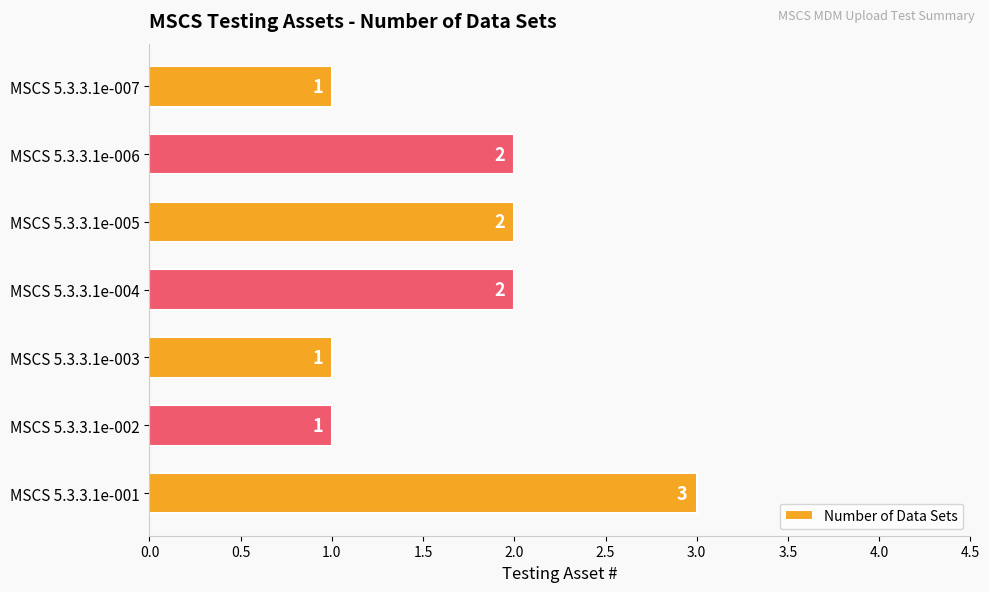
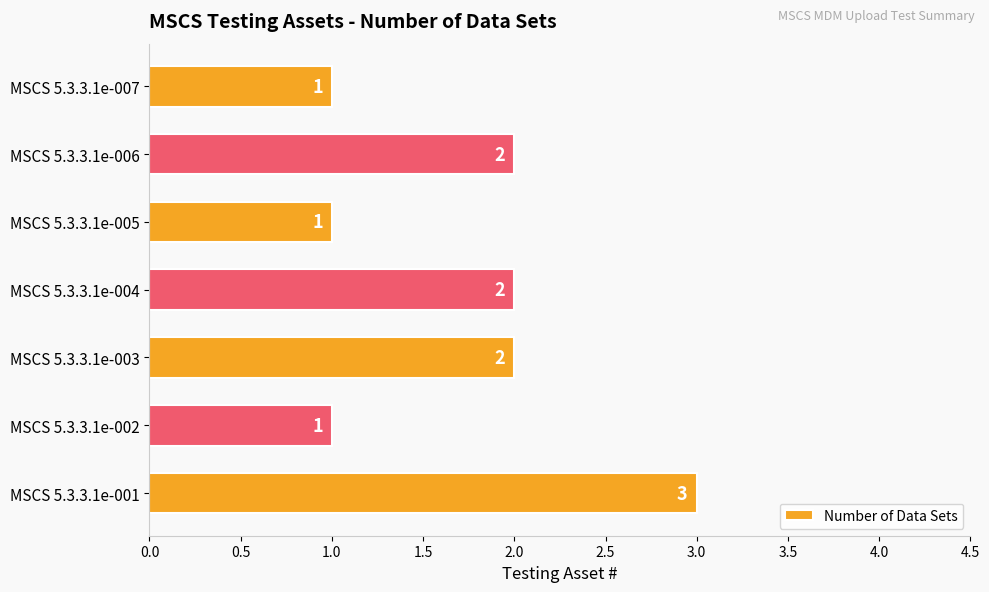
  {
    "MSCS 5.3.3.1e-007": 1,
    "MSCS 5.3.3.1e-006": 2,
-   "MSCS 5.3.3.1e-005": 2,
+   "MSCS 5.3.3.1e-005": 1,
    "MSCS 5.3.3.1e-004": 2,
-   "MSCS 5.3.3.1e-003": 1,
+   "MSCS 5.3.3.1e-003": 2,
    "MSCS 5.3.3.1e-002": 1,
    "MSCS 5.3.3.1e-001": 3
  }
